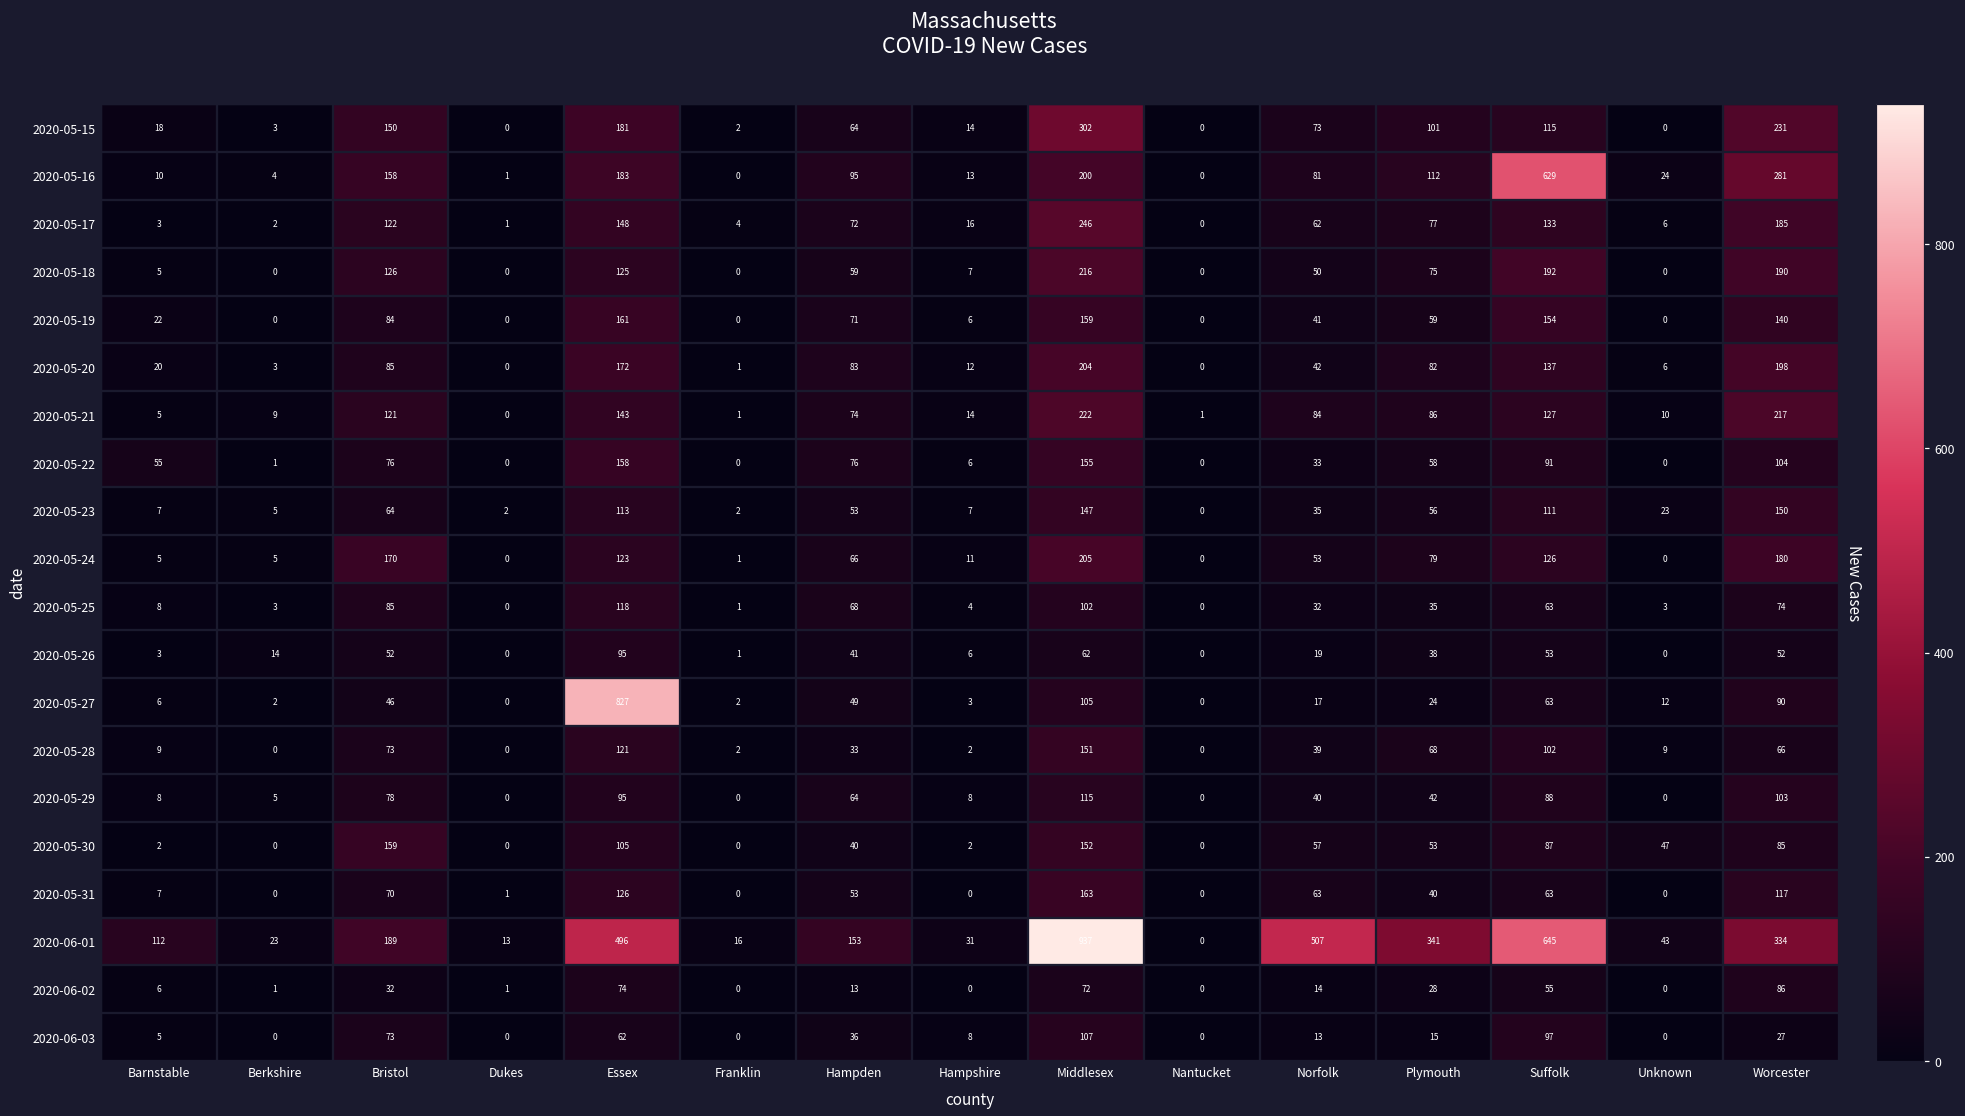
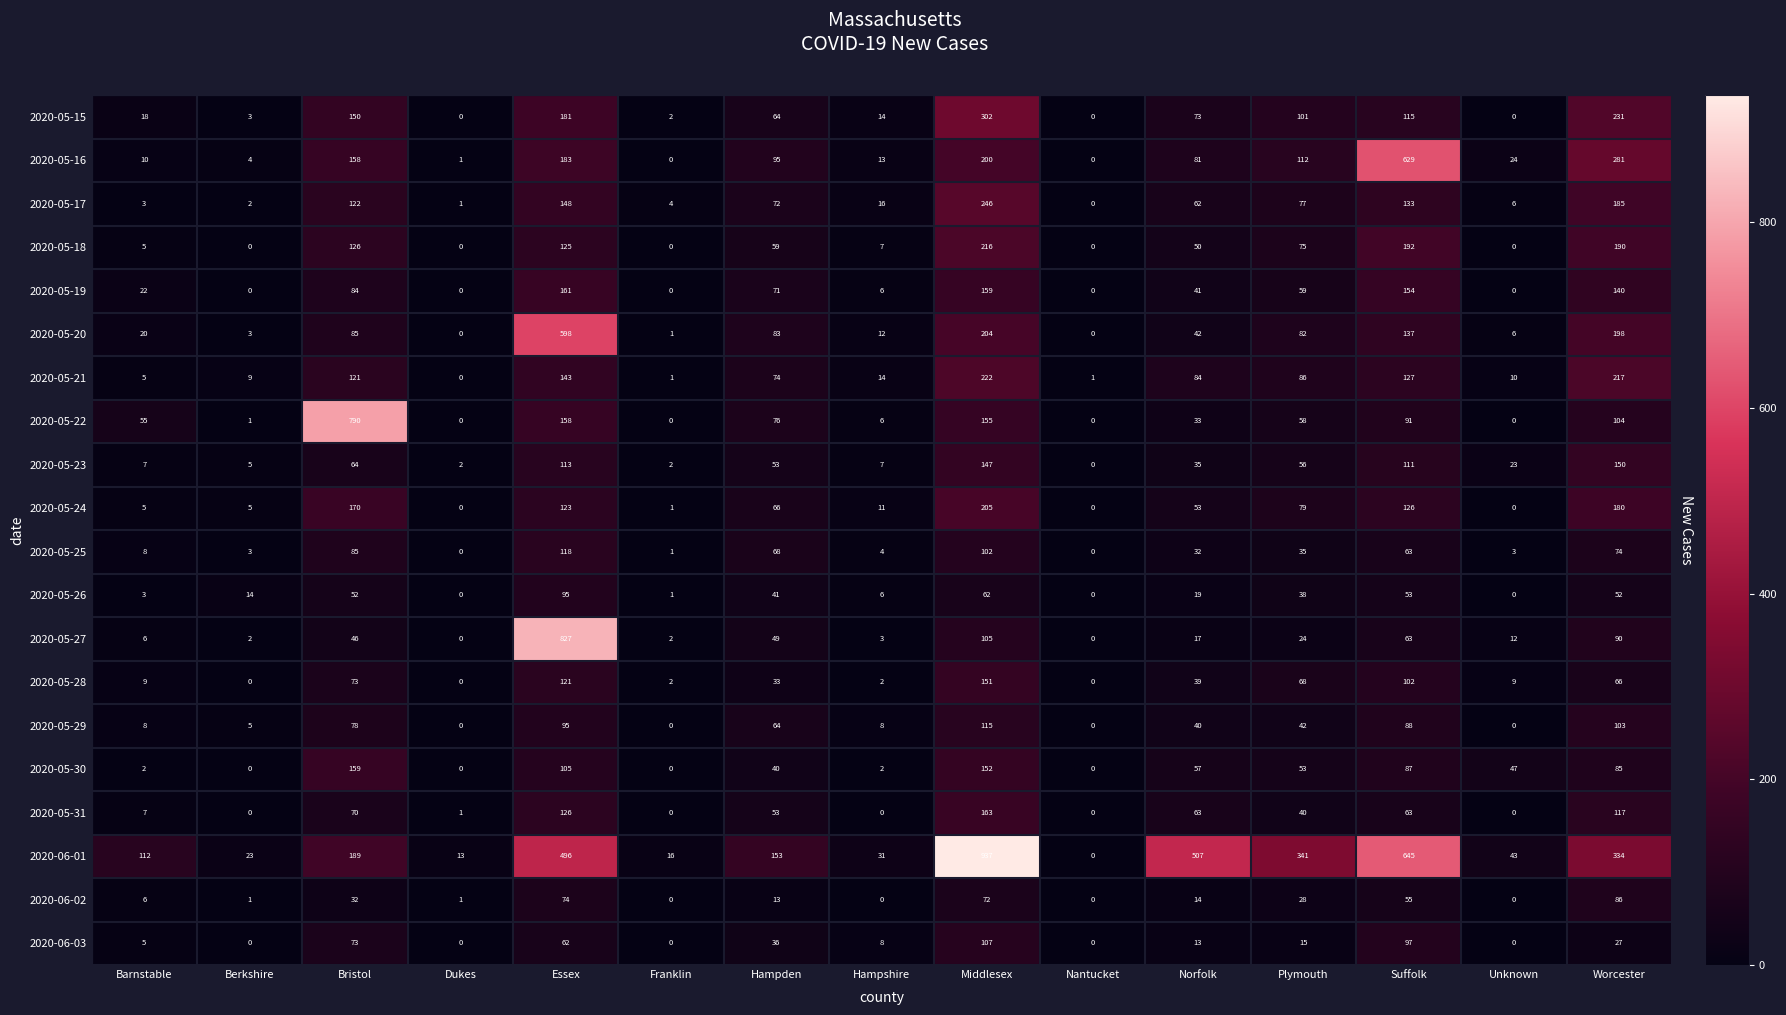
  {
    "2020-05-20": {
      "Barnstable": 20,
      "Berkshire": 3,
      "Bristol": 85,
      "Dukes": 0,
-     "Essex": 172,
+     "Essex": 598,
      "Franklin": 1,
      "Hampden": 83,
      "Hampshire": 12,
      "Middlesex": 204,
      "Nantucket": 0,
      "Norfolk": 42,
      "Plymouth": 82,
      "Suffolk": 137,
      "Unknown": 6,
      "Worcester": 198
    },
    "2020-05-22": {
      "Barnstable": 55,
      "Berkshire": 1,
-     "Bristol": 76,
+     "Bristol": 790,
      "Dukes": 0,
      "Essex": 158,
      "Franklin": 0,
      "Hampden": 76,
      "Hampshire": 6,
      "Middlesex": 155,
      "Nantucket": 0,
      "Norfolk": 33,
      "Plymouth": 58,
      "Suffolk": 91,
      "Unknown": 0,
      "Worcester": 104
    }
  }
